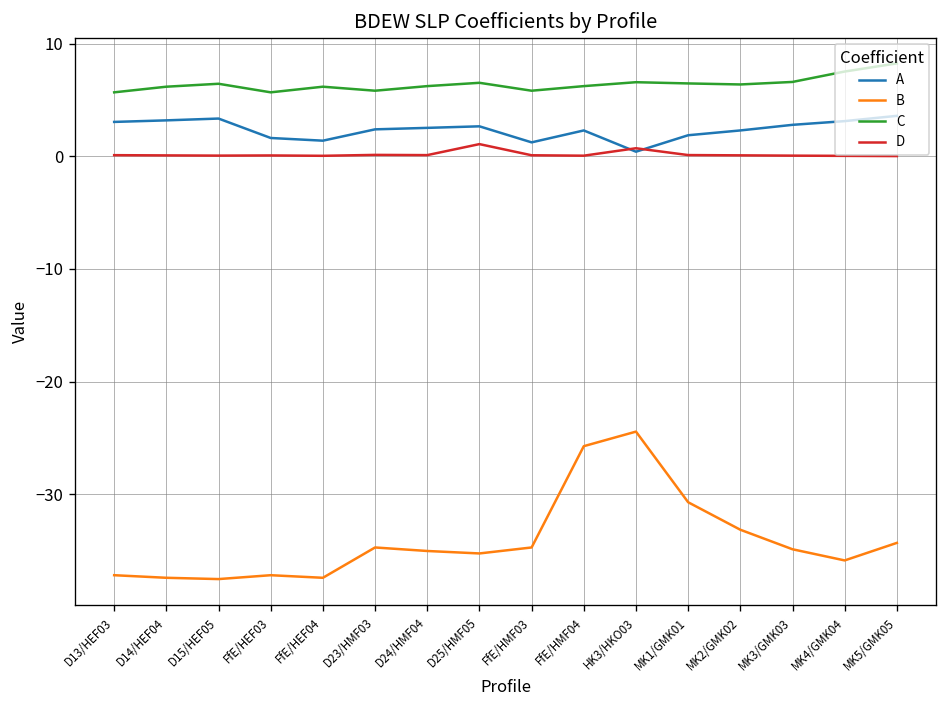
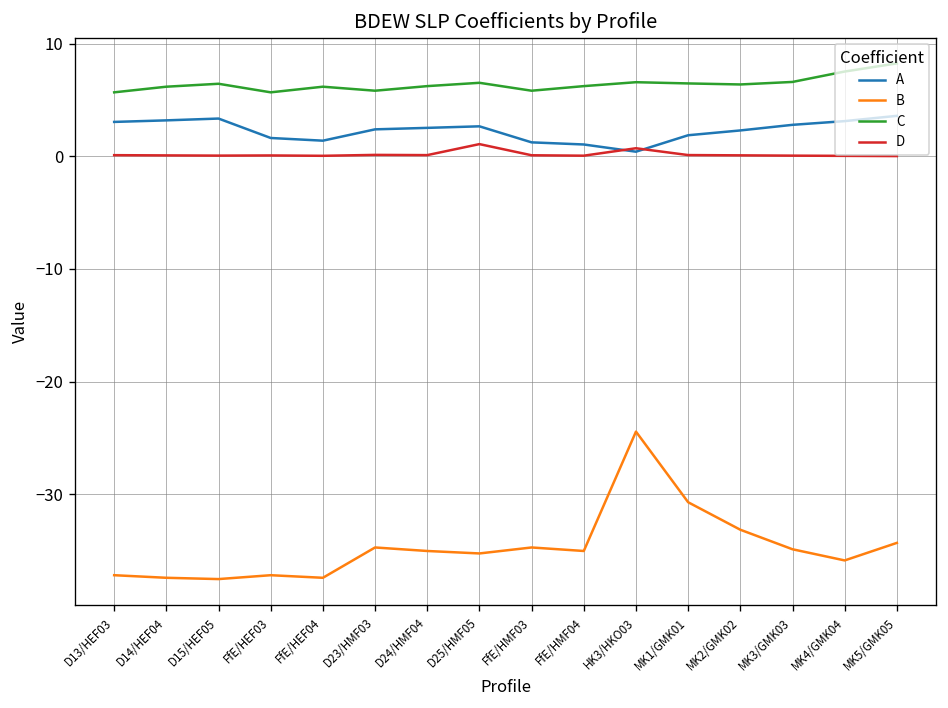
  {
    "A": {
      "D13/HEF03": 3,
      "D14/HEF04": 3,
      "D15/HEF05": 3,
      "FfE/HEF03": 2,
      "FfE/HEF04": 1,
      "D23/HMF03": 2,
      "D24/HMF04": 3,
      "D25/HMF05": 3,
      "FfE/HMF03": 1,
-     "FfE/HMF04": 2,
+     "FfE/HMF04": 1,
      "HK3/HKO03": 0,
      "MK1/GMK01": 2,
      "MK2/GMK02": 2,
      "MK3/GMK03": 3
    },
    "B": {
      "D13/HEF03": -37,
      "D14/HEF04": -37,
      "D15/HEF05": -38,
      "FfE/HEF03": -37,
      "FfE/HEF04": -37,
      "D23/HMF03": -35,
      "D24/HMF04": -35,
      "D25/HMF05": -35,
      "FfE/HMF03": -35,
-     "FfE/HMF04": -26,
+     "FfE/HMF04": -35,
      "HK3/HKO03": -24,
      "MK1/GMK01": -31,
      "MK2/GMK02": -33,
      "MK3/GMK03": -35,
      "MK4/GMK04": -36,
      "MK5/GMK05": -34
    },
    "C": {
      "D13/HEF03": 6,
      "D14/HEF04": 6,
      "D15/HEF05": 6,
      "FfE/HEF03": 6,
      "FfE/HEF04": 6,
      "D23/HMF03": 6,
      "D24/HMF04": 6,
      "D25/HMF05": 7,
      "FfE/HMF03": 6,
      "FfE/HMF04": 6,
      "HK3/HKO03": 7,
      "MK1/GMK01": 6,
      "MK2/GMK02": 6,
      "MK3/GMK03": 7
    },
    "D": {
      "D13/HEF03": 0,
      "D14/HEF04": 0,
      "D15/HEF05": 0,
      "FfE/HEF03": 0,
      "FfE/HEF04": 0,
      "D23/HMF03": 0,
      "D24/HMF04": 0,
      "D25/HMF05": 1,
      "FfE/HMF03": 0,
      "FfE/HMF04": 0,
      "HK3/HKO03": 1,
      "MK1/GMK01": 0,
      "MK2/GMK02": 0,
      "MK3/GMK03": 0,
      "MK4/GMK04": 0,
      "MK5/GMK05": 0
    }
  }
